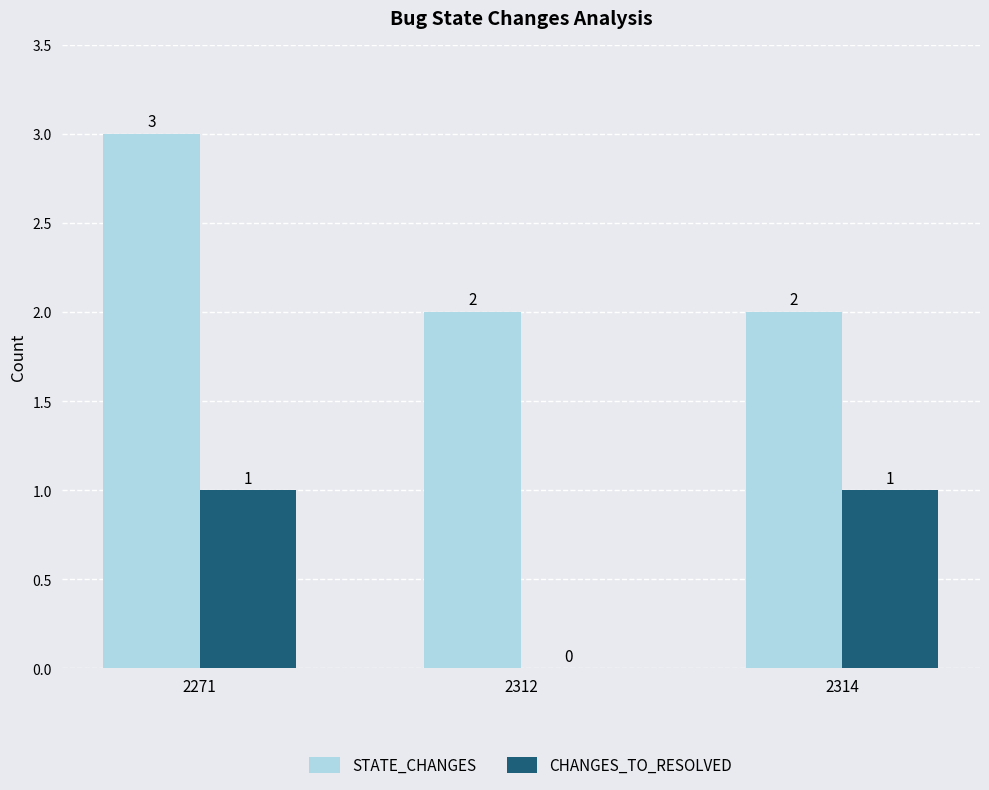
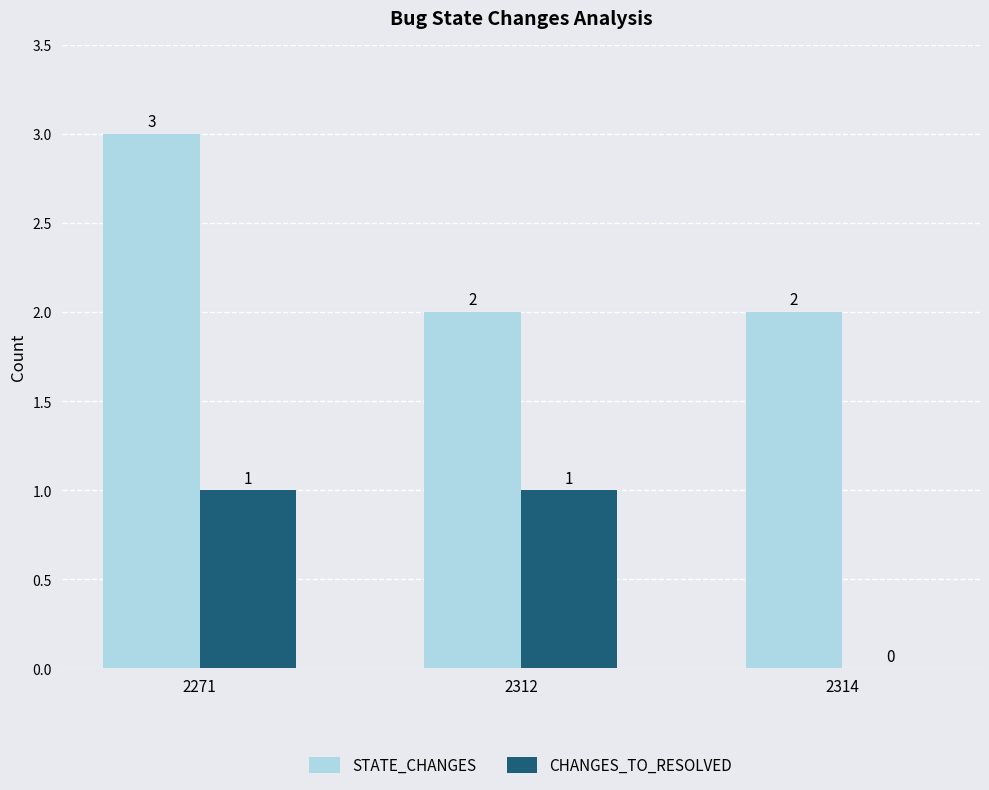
  {
    "STATE_CHANGES": {
      "2271": 3,
      "2312": 2,
      "2314": 2
    },
    "CHANGES_TO_RESOLVED": {
      "2271": 1,
-     "2312": 0,
-     "2314": 1
+     "2312": 1,
+     "2314": 0
    }
  }
